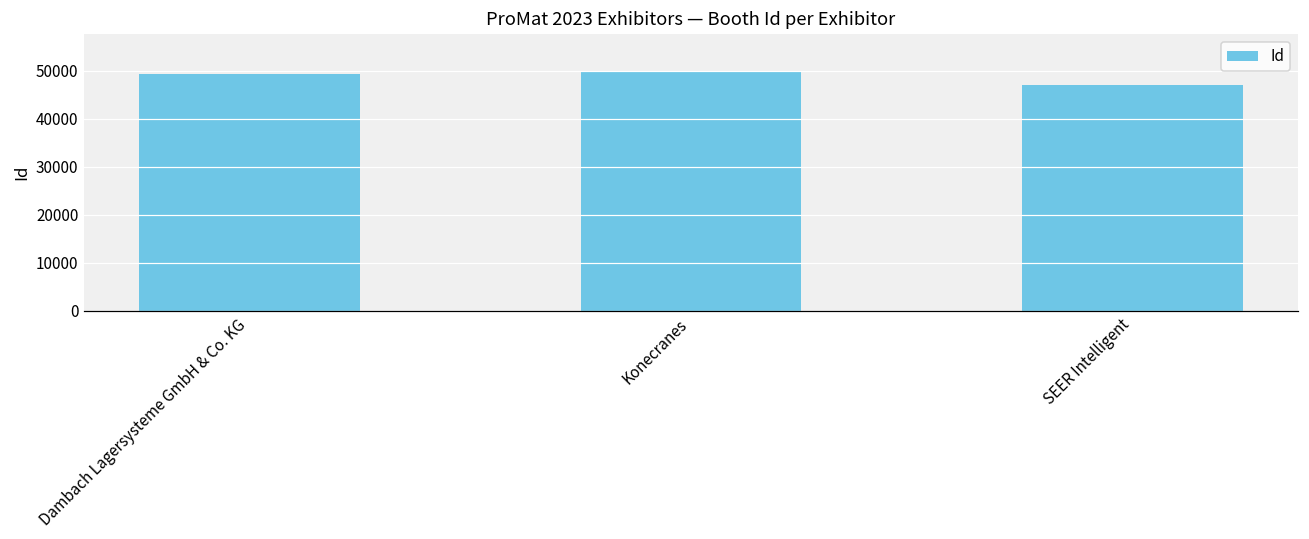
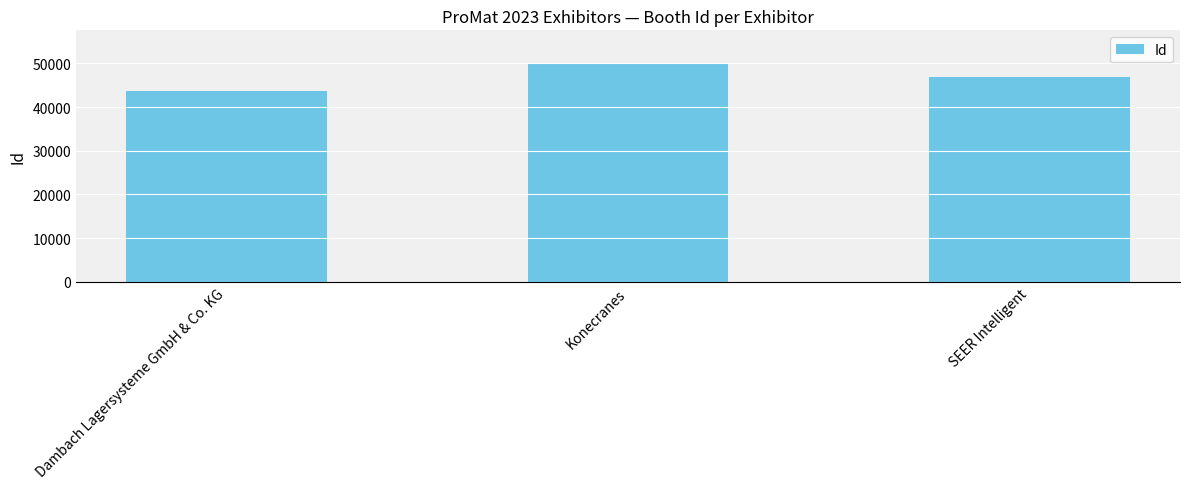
  {
-   "Dambach Lagersysteme GmbH & Co. KG": 49000,
+   "Dambach Lagersysteme GmbH & Co. KG": 44000,
    "Konecranes": 50000,
    "SEER Intelligent": 47000
  }
